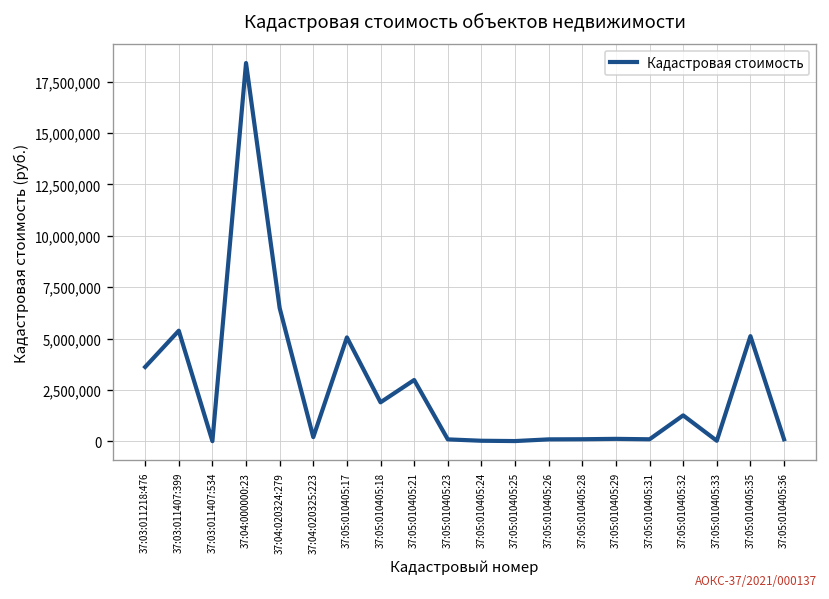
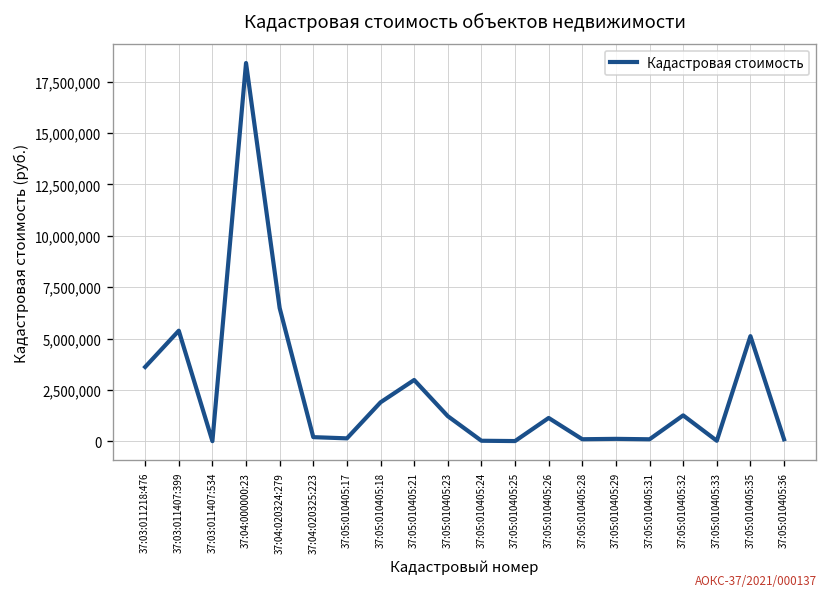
  {
    "37:03:011218:476": "3,600,000",
    "37:03:011407:399": "5,400,000",
    "37:03:011407:534": "0",
    "37:04:000000:23": "18,400,000",
    "37:04:020324:279": "6,500,000",
    "37:04:020325:223": "200,000",
-   "37:05:010405:17": "5,100,000",
+   "37:05:010405:17": "100,000",
    "37:05:010405:18": "1,900,000",
    "37:05:010405:21": "3,000,000",
-   "37:05:010405:23": "100,000",
+   "37:05:010405:23": "1,200,000",
    "37:05:010405:24": "0",
    "37:05:010405:25": "0",
-   "37:05:010405:26": "100,000",
+   "37:05:010405:26": "1,100,000",
    "37:05:010405:28": "100,000",
    "37:05:010405:29": "100,000",
    "37:05:010405:31": "100,000",
    "37:05:010405:32": "1,300,000",
    "37:05:010405:33": "0",
    "37:05:010405:35": "5,100,000",
    "37:05:010405:36": "100,000"
  }
